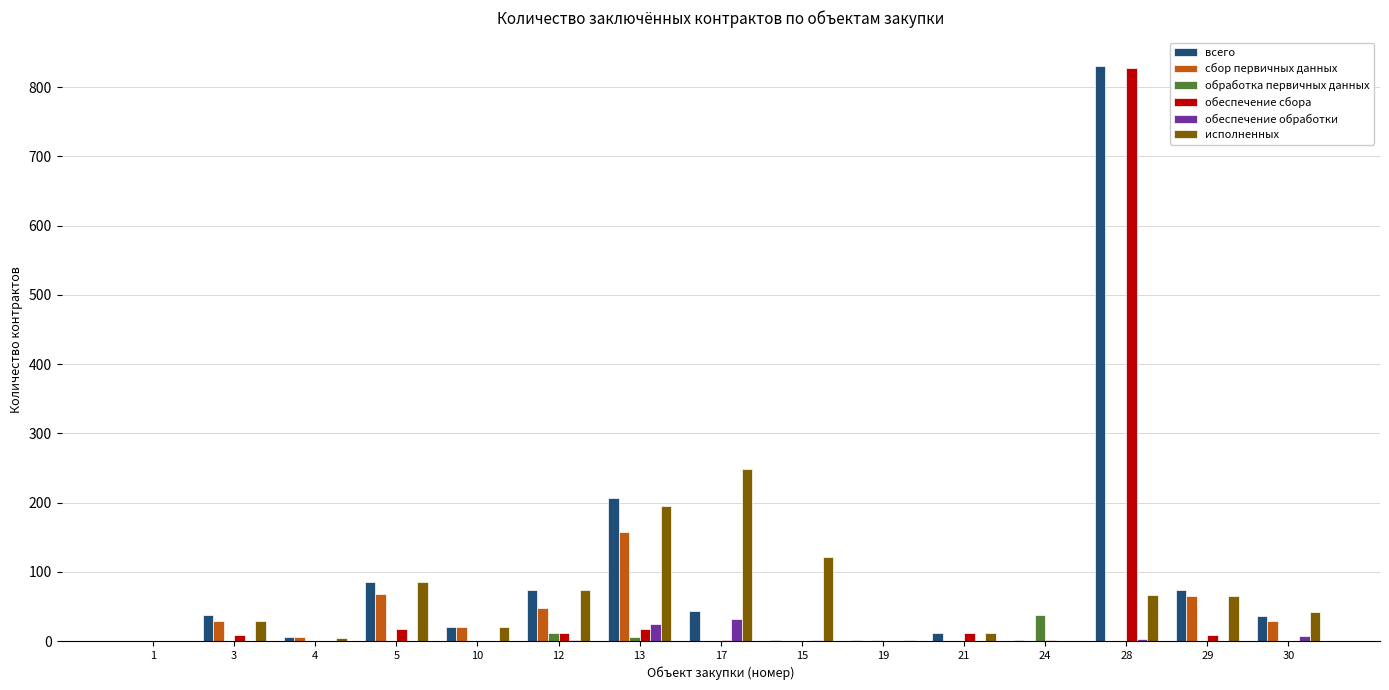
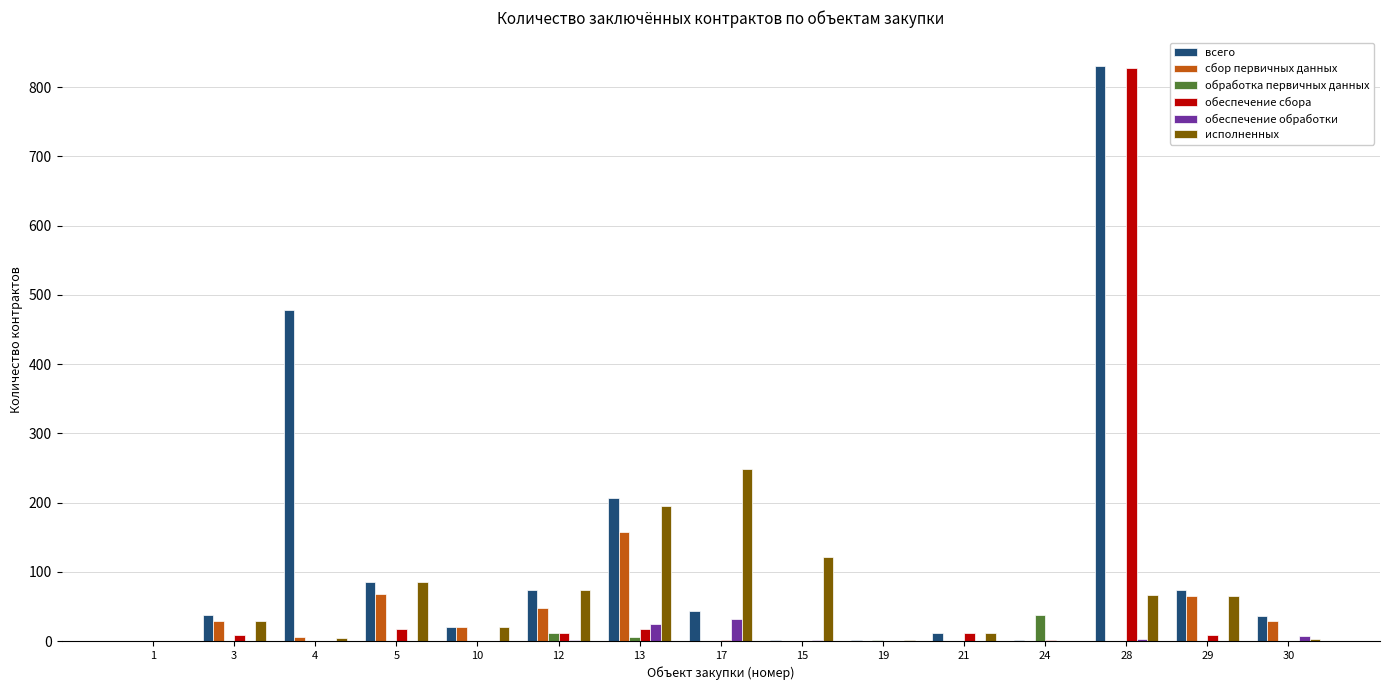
  {
    "всего": {
      "1": 0,
      "3": 40,
-     "4": 10,
+     "4": 480,
      "5": 90,
      "10": 20,
      "12": 70,
      "13": 210,
      "17": 40,
      "21": 10,
      "28": 830,
      "29": 70,
      "30": 40
    },
    "сбор первичных данных": {
      "1": 0,
      "3": 30,
      "4": 10,
      "5": 70,
      "10": 20,
      "12": 50,
      "13": 160,
      "17": 0,
      "15": 0,
      "19": 0,
      "21": 0,
      "24": 0,
      "28": 0,
      "29": 70,
      "30": 30
    },
    "обработка первичных данных": {
      "1": 0,
      "3": 0,
      "4": 0,
      "5": 0,
      "10": 0,
      "12": 10,
      "13": 10,
      "17": 0,
      "15": 0,
      "21": 0,
      "24": 40,
      "28": 0,
      "29": 0,
      "30": 0
    },
    "обеспечение сбора": {
      "1": 0,
      "3": 10,
      "4": 0,
      "5": 20,
      "10": 0,
      "12": 10,
      "13": 20,
      "15": 0,
      "19": 0,
      "21": 10,
      "28": 830,
      "29": 10,
      "30": 0
    },
    "обеспечение обработки": {
      "1": 0,
      "3": 0,
      "4": 0,
      "5": 0,
      "10": 0,
      "13": 30,
      "17": 30,
      "19": 0,
      "21": 0,
      "24": 0,
      "29": 0,
      "30": 10
    },
    "исполненных": {
      "1": 0,
      "3": 30,
      "4": 0,
      "5": 90,
      "10": 20,
      "12": 70,
      "13": 200,
      "17": 250,
      "15": 120,
      "21": 10,
      "24": 0,
      "28": 70,
      "29": 70,
-     "30": 40
+     "30": 0
    }
  }
